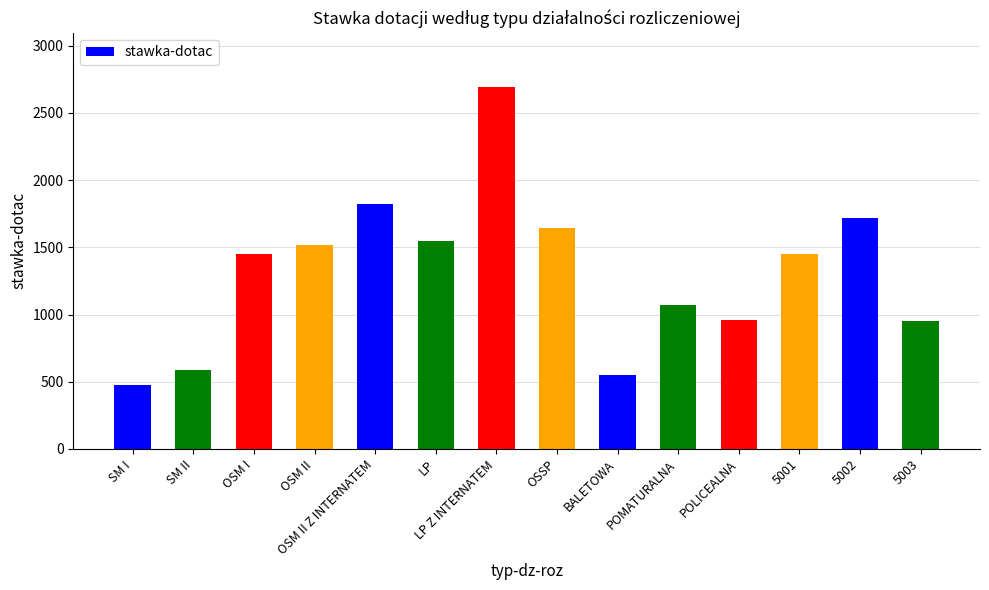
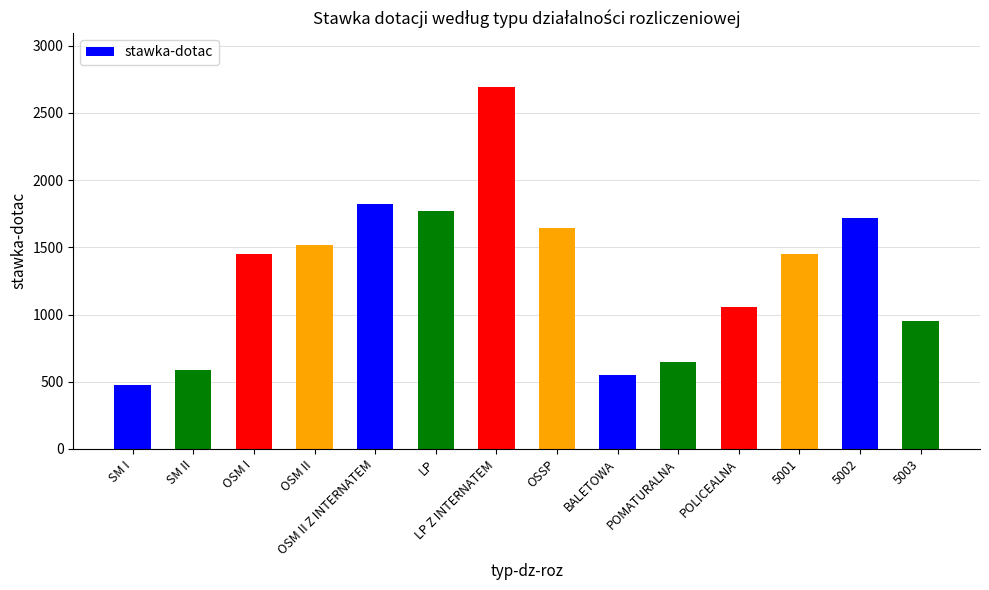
  {
    "SM I": 480,
    "SM II": 590,
    "OSM I": 1450,
    "OSM II": 1520,
    "OSM II Z INTERNATEM": 1820,
-   "LP": 1550,
+   "LP": 1770,
    "LP Z INTERNATEM": 2690,
    "OSSP": 1650,
    "BALETOWA": 550,
-   "POMATURALNA": 1070,
-   "POLICEALNA": 960,
+   "POMATURALNA": 640,
+   "POLICEALNA": 1060,
    "5001": 1450,
    "5002": 1720,
    "5003": 950
  }
